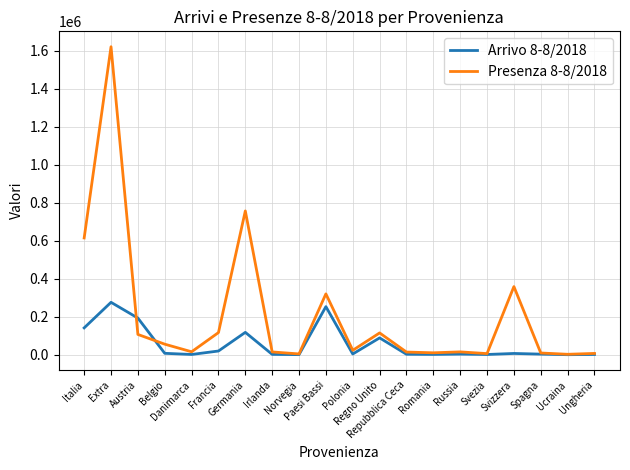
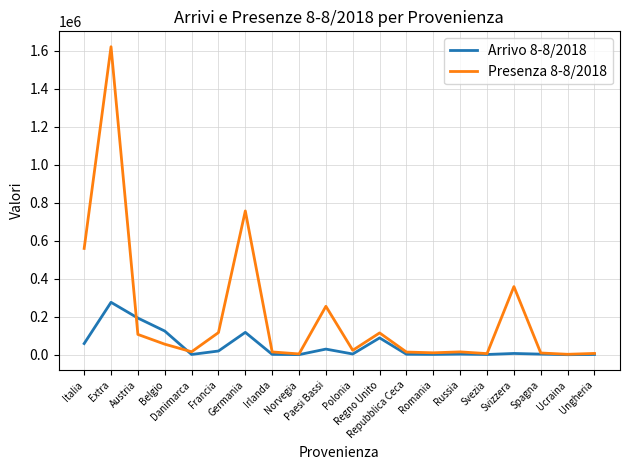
  {
    "Arrivo 8-8/2018": {
-     "Italia": 140000,
+     "Italia": 60000,
      "Extra": 280000,
      "Austria": 190000,
-     "Belgio": 10000,
+     "Belgio": 130000,
      "Danimarca": 0,
      "Francia": 20000,
      "Germania": 120000,
-     "Paesi Bassi": 250000,
+     "Paesi Bassi": 30000,
      "Polonia": 0,
      "Regno Unito": 90000,
      "Svizzera": 10000
    },
    "Presenza 8-8/2018": {
-     "Italia": 620000,
+     "Italia": 560000,
      "Extra": 1620000,
      "Austria": 110000,
      "Belgio": 60000,
      "Danimarca": 20000,
      "Francia": 120000,
      "Germania": 760000,
-     "Paesi Bassi": 320000,
+     "Paesi Bassi": 260000,
      "Polonia": 20000,
      "Regno Unito": 120000,
      "Svizzera": 360000
    }
  }
